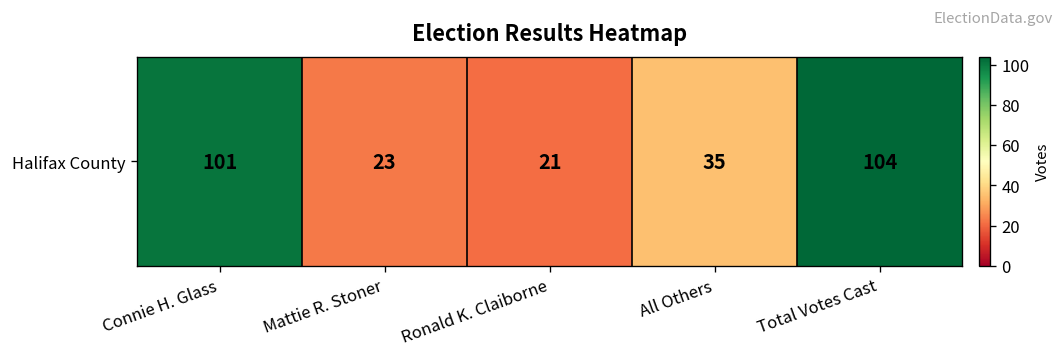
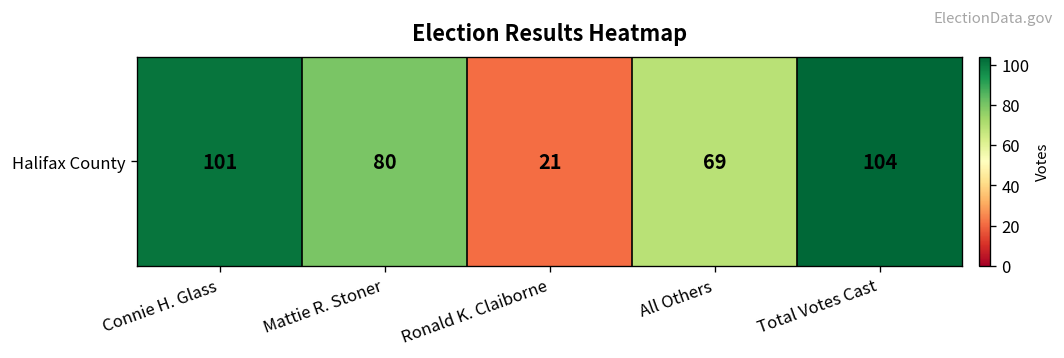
  {
    "Halifax County": {
      "Connie H. Glass": 101,
-     "Mattie R. Stoner": 23,
+     "Mattie R. Stoner": 80,
      "Ronald K. Claiborne": 21,
-     "All Others": 35,
+     "All Others": 69,
      "Total Votes Cast": 104
    }
  }
